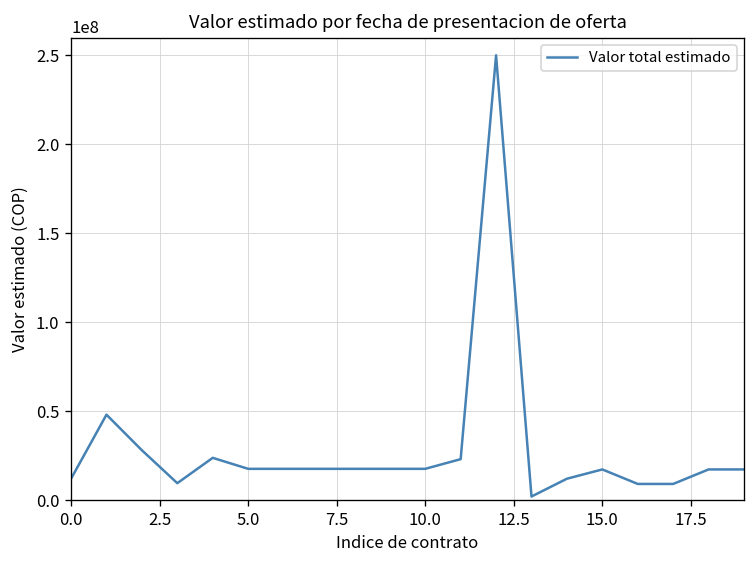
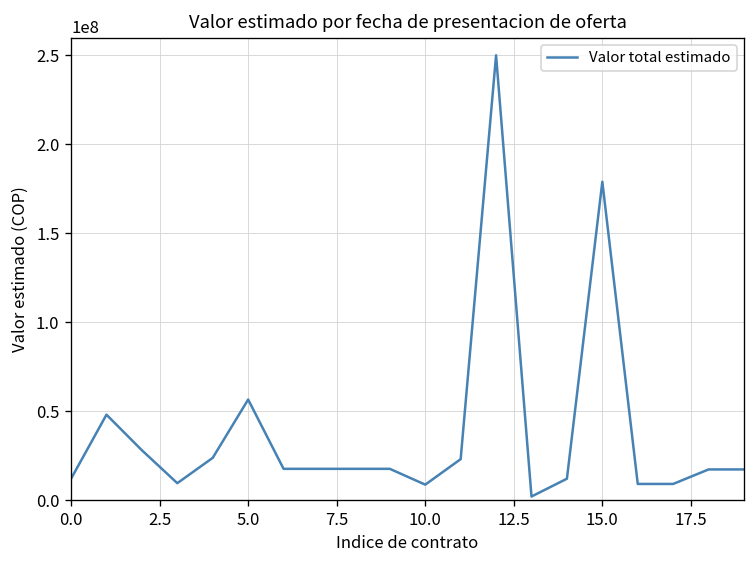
  {
    "0.0": 12000000,
-   "5.0": 18000000,
-   "10.0": 18000000,
-   "15.0": 17000000
+   "5.0": 57000000,
+   "10.0": 9000000,
+   "15.0": 179000000
  }
